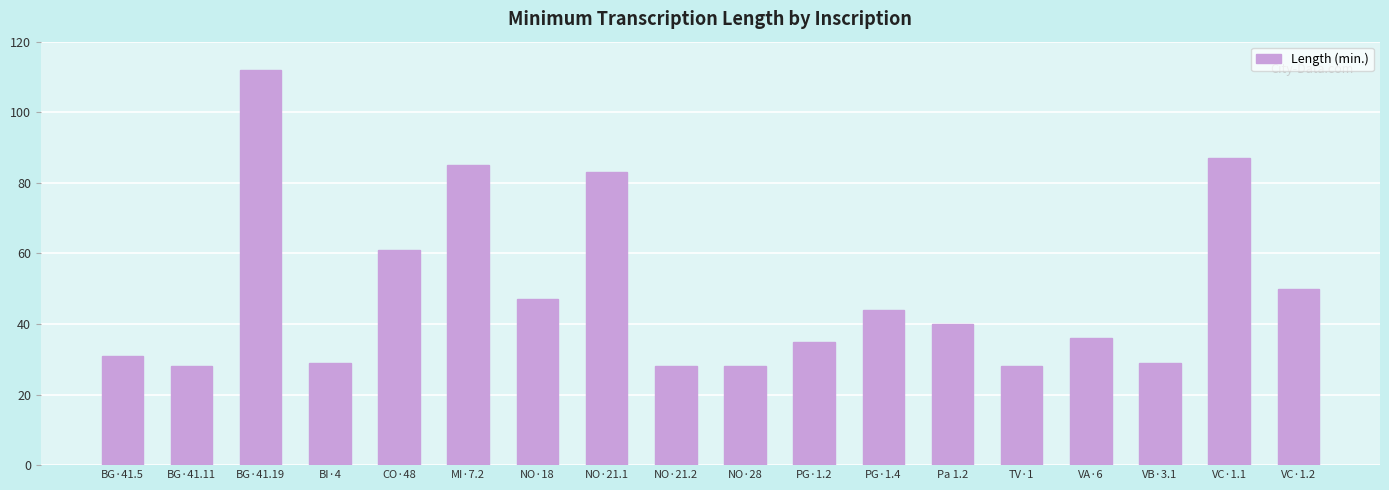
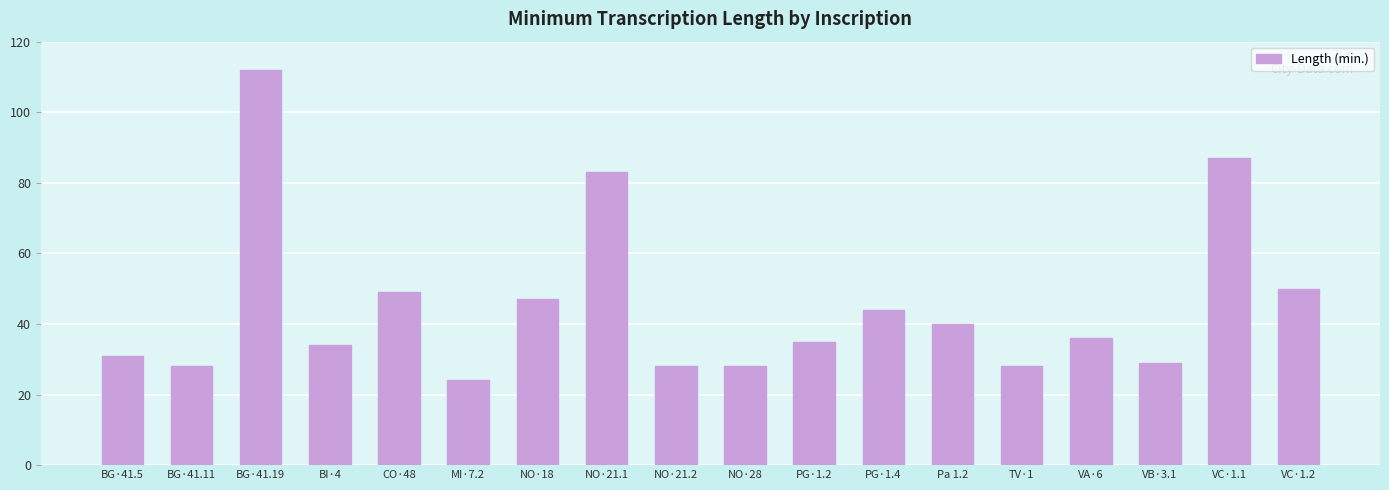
  {
    "BG·41.5": 31,
    "BG·41.11": 28,
    "BG·41.19": 112,
-   "BI·4": 29,
-   "CO·48": 61,
-   "MI·7.2": 85,
+   "BI·4": 34,
+   "CO·48": 49,
+   "MI·7.2": 24,
    "NO·18": 47,
    "NO·21.1": 83,
    "NO·21.2": 28,
    "NO·28": 28,
    "PG·1.2": 35,
    "PG·1.4": 44,
    "Pa 1.2": 40,
    "TV·1": 28,
    "VA·6": 36,
    "VB·3.1": 29,
    "VC·1.1": 87,
    "VC·1.2": 50
  }
